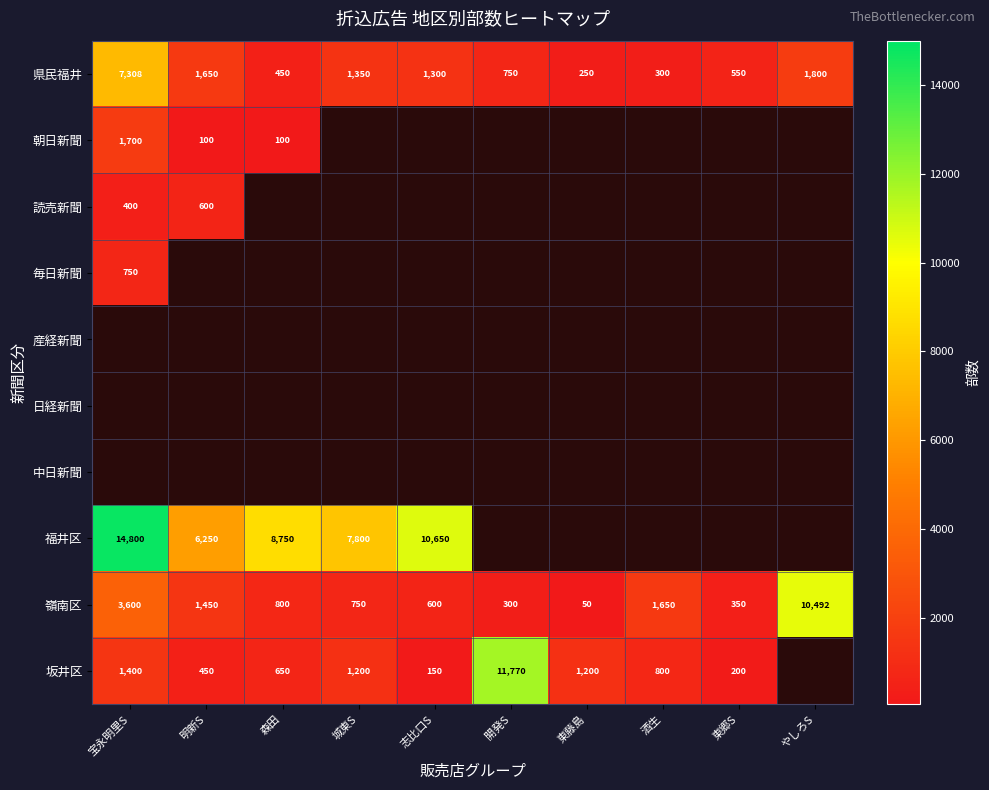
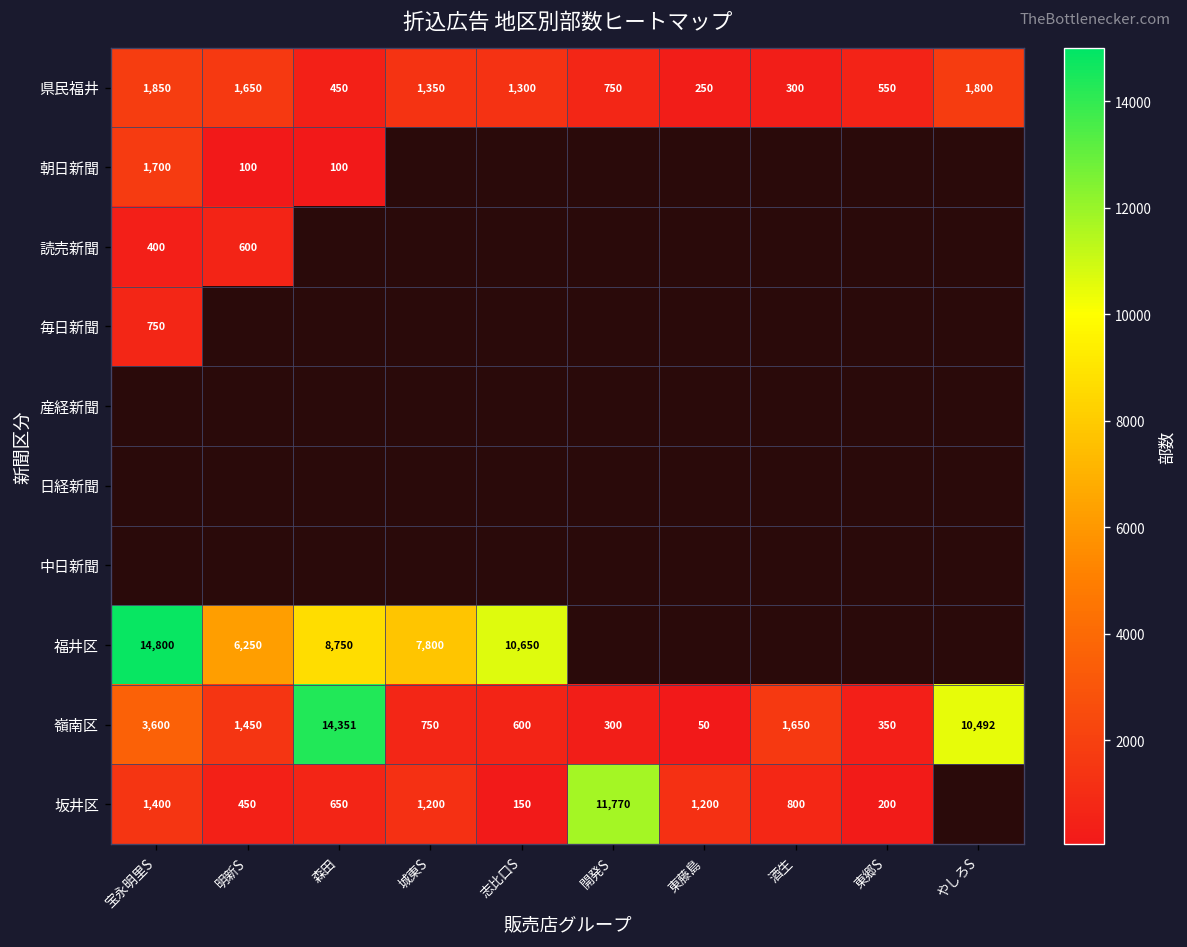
  {
    "県民福井": {
-     "宝永明里S": "7,308",
+     "宝永明里S": "1,850",
      "明新S": "1,650",
      "森田": "450",
      "城東S": "1,350",
      "志比口S": "1,300",
      "開発S": "750",
      "東藤島": "250",
      "酒生": "300",
      "東郷S": "550",
      "やしろS": "1,800"
    },
    "朝日新聞": {
      "宝永明里S": "1,700",
      "明新S": "100",
      "森田": "100"
    },
    "読売新聞": {
      "宝永明里S": "400",
      "明新S": "600"
    },
    "毎日新聞": {
      "宝永明里S": "750"
    },
    "福井区": {
      "宝永明里S": "14,800",
      "明新S": "6,250",
      "森田": "8,750",
      "城東S": "7,800",
      "志比口S": "10,650"
    },
    "嶺南区": {
      "宝永明里S": "3,600",
      "明新S": "1,450",
-     "森田": "800",
+     "森田": "14,351",
      "城東S": "750",
      "志比口S": "600",
      "開発S": "300",
      "東藤島": "50",
      "酒生": "1,650",
      "東郷S": "350",
      "やしろS": "10,492"
    },
    "坂井区": {
      "宝永明里S": "1,400",
      "明新S": "450",
      "森田": "650",
      "城東S": "1,200",
      "志比口S": "150",
      "開発S": "11,770",
      "東藤島": "1,200",
      "酒生": "800",
      "東郷S": "200"
    }
  }
